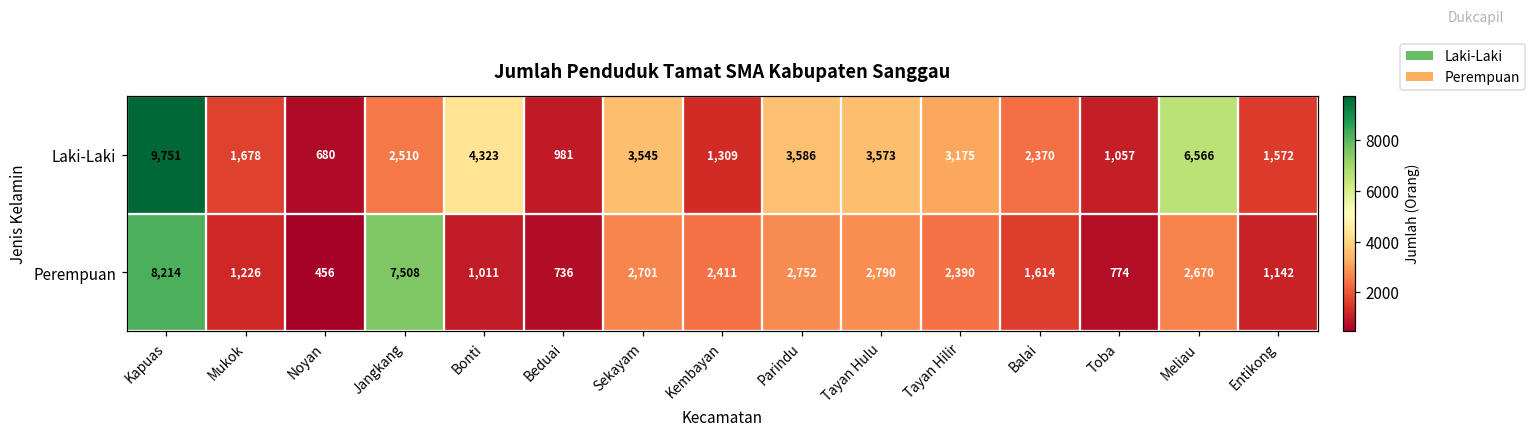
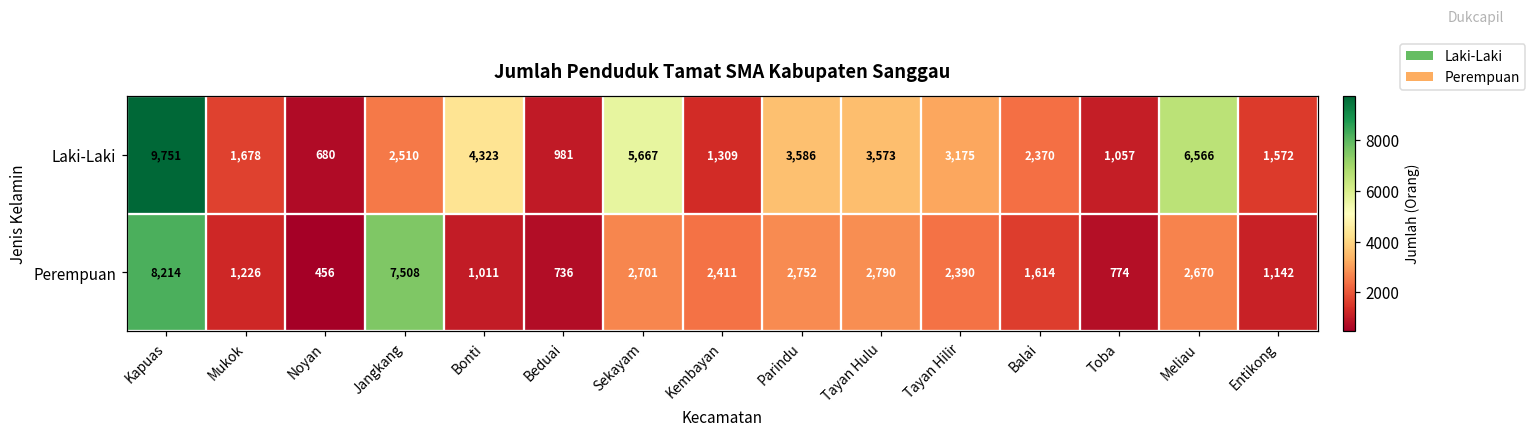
  {
    "Laki-Laki": {
      "Kapuas": "9,751",
      "Mukok": "1,678",
      "Noyan": "680",
      "Jangkang": "2,510",
      "Bonti": "4,323",
      "Beduai": "981",
-     "Sekayam": "3,545",
+     "Sekayam": "5,667",
      "Kembayan": "1,309",
      "Parindu": "3,586",
      "Tayan Hulu": "3,573",
      "Tayan Hilir": "3,175",
      "Balai": "2,370",
      "Toba": "1,057",
      "Meliau": "6,566",
      "Entikong": "1,572"
    },
    "Perempuan": {
      "Kapuas": "8,214",
      "Mukok": "1,226",
      "Noyan": "456",
      "Jangkang": "7,508",
      "Bonti": "1,011",
      "Beduai": "736",
      "Sekayam": "2,701",
      "Kembayan": "2,411",
      "Parindu": "2,752",
      "Tayan Hulu": "2,790",
      "Tayan Hilir": "2,390",
      "Balai": "1,614",
      "Toba": "774",
      "Meliau": "2,670",
      "Entikong": "1,142"
    }
  }
